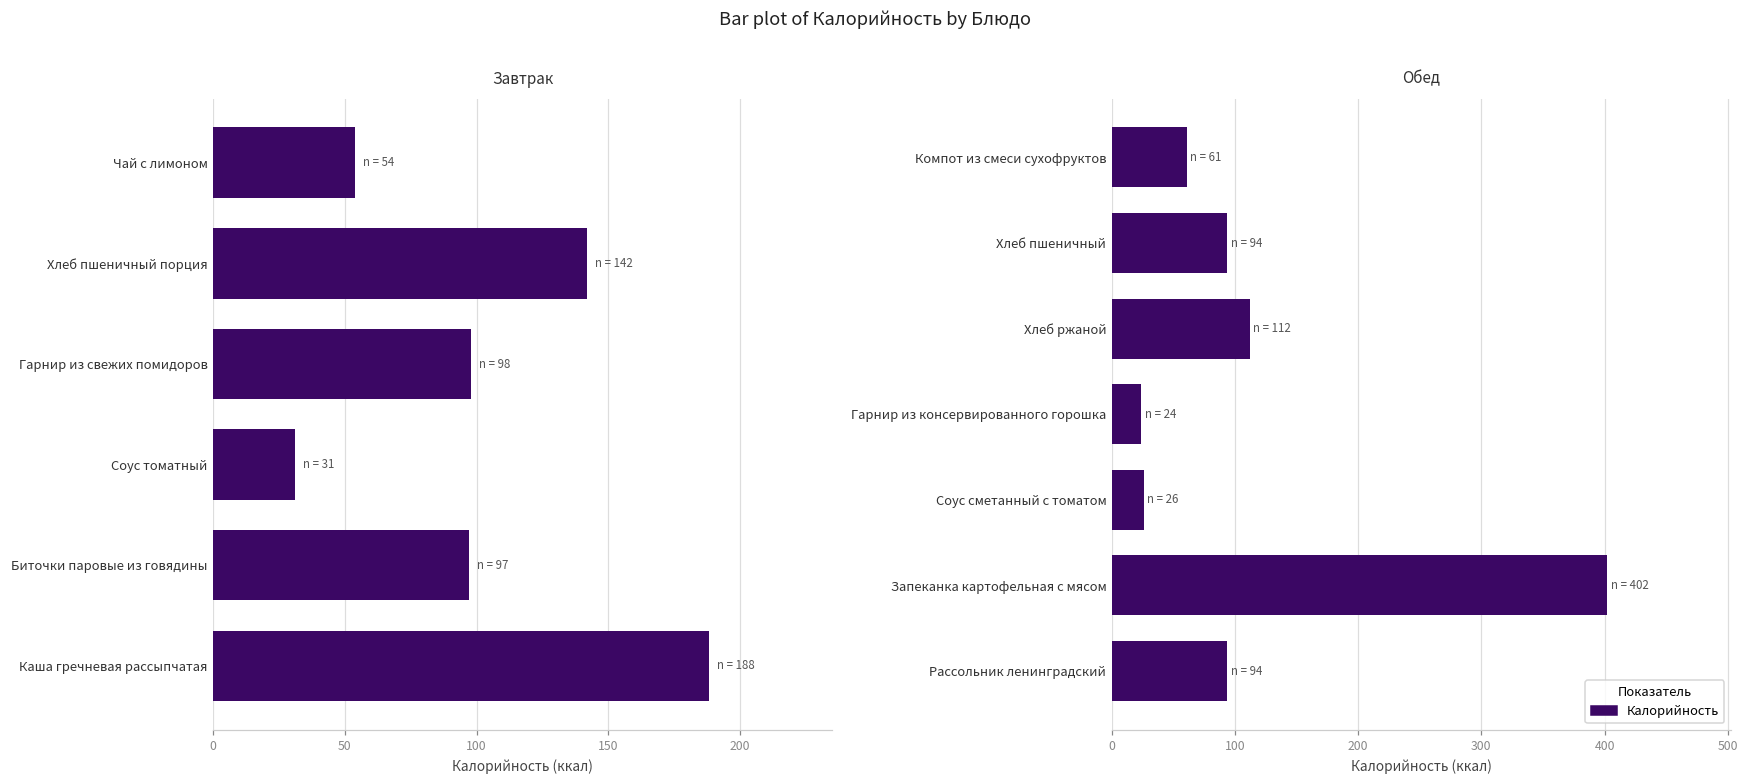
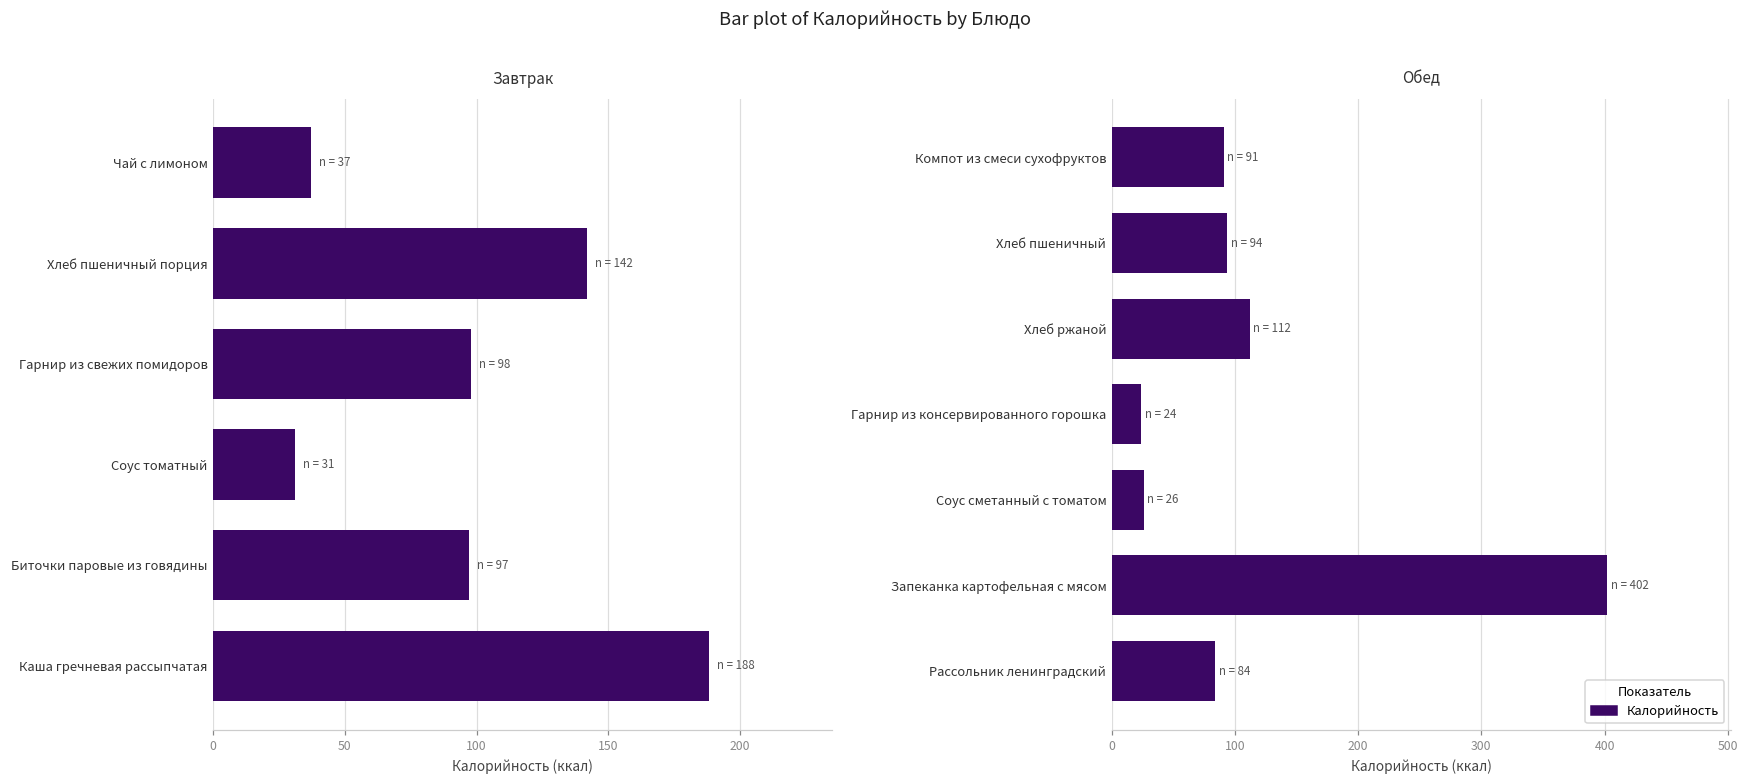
  {
    "Завтрак": {
-     "Чай с лимоном": 54,
+     "Чай с лимоном": 37,
      "Хлеб пшеничный порция": 142,
      "Гарнир из свежих помидоров": 98,
      "Соус томатный": 31,
      "Биточки паровые из говядины": 97,
      "Каша гречневая рассыпчатая": 188
    },
    "Обед": {
-     "Компот из смеси сухофруктов": 61,
+     "Компот из смеси сухофруктов": 91,
      "Хлеб пшеничный": 94,
      "Хлеб ржаной": 112,
      "Гарнир из консервированного горошка": 24,
      "Соус сметанный с томатом": 26,
      "Запеканка картофельная с мясом": 402,
-     "Рассольник ленинградский": 94
+     "Рассольник ленинградский": 84
    }
  }
